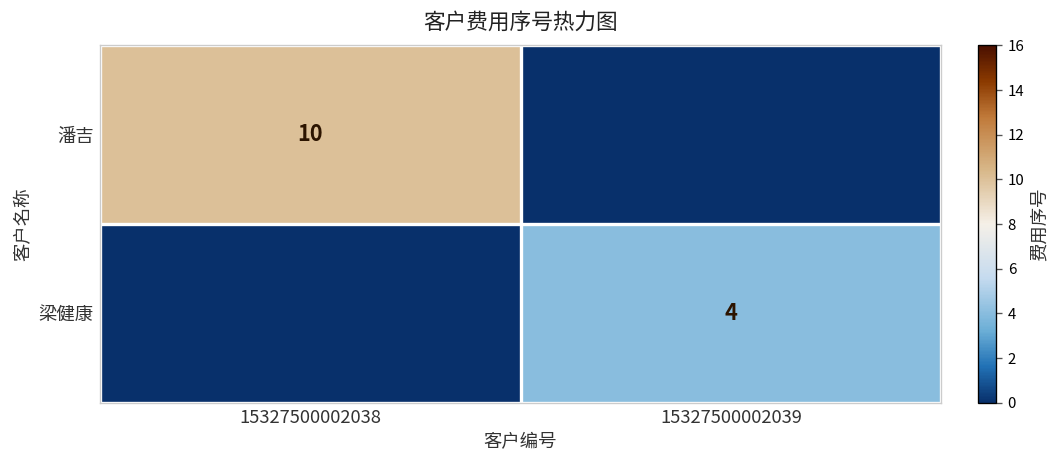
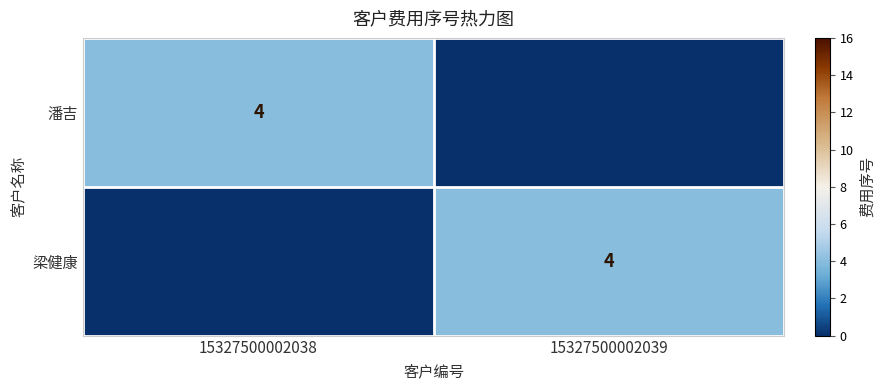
  {
    "潘吉": {
-     "15327500002038": 10
+     "15327500002038": 4
    },
    "梁健康": {
      "15327500002039": 4
    }
  }
